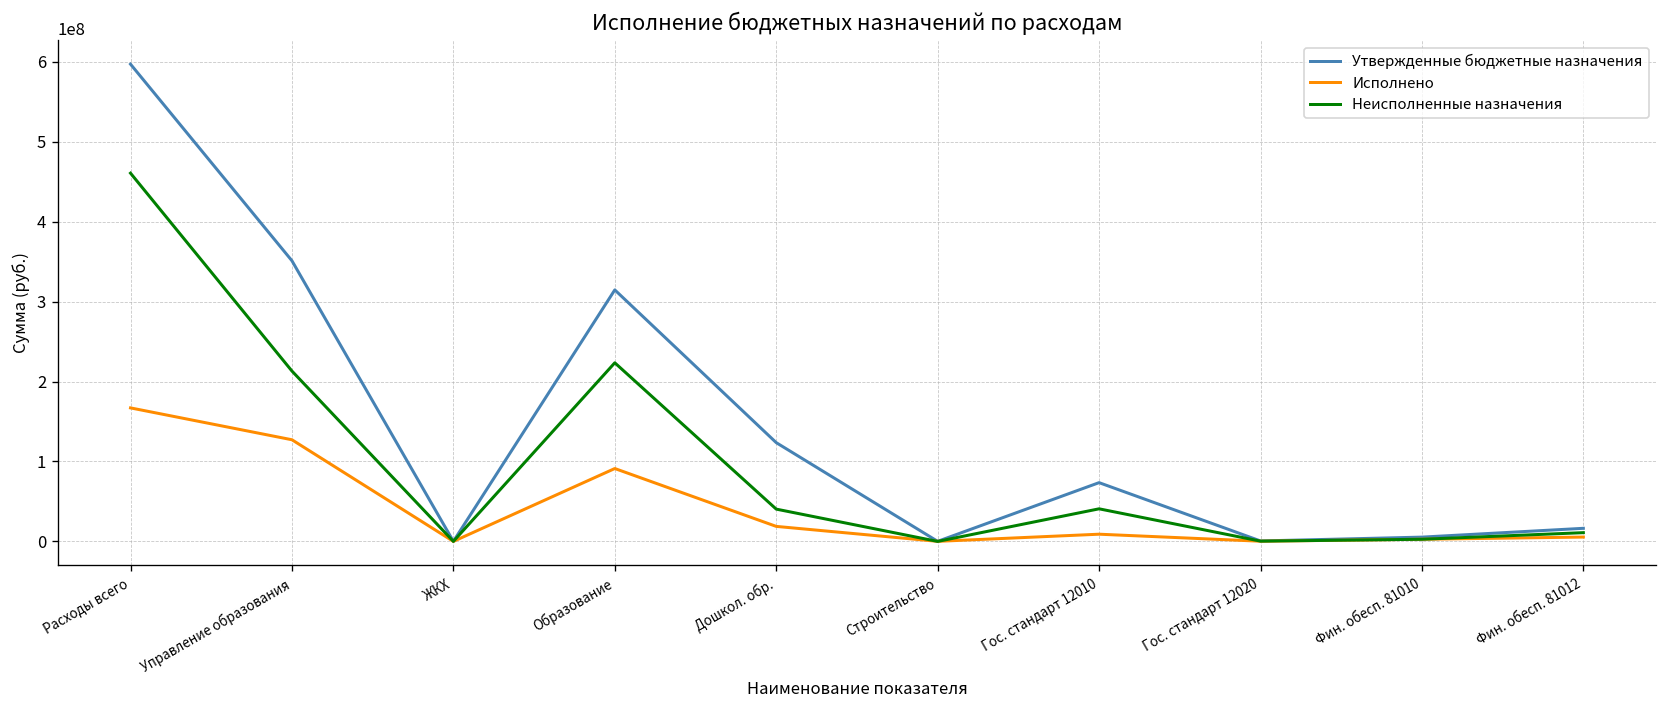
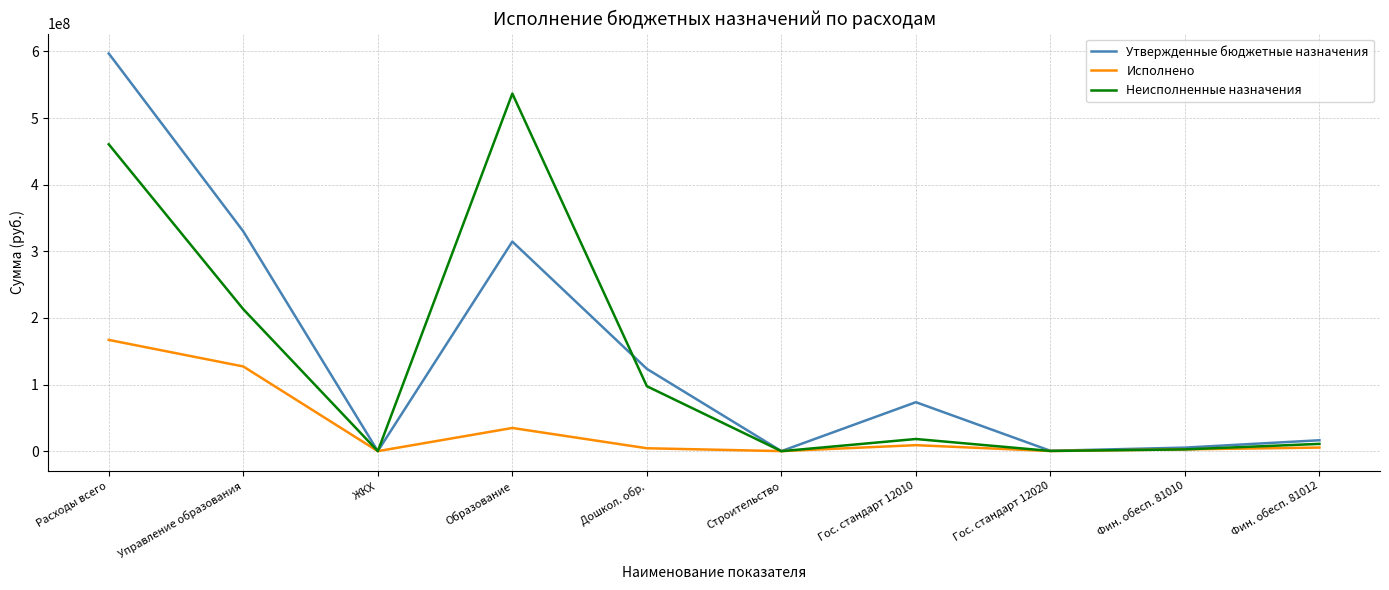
  {
    "Утвержденные бюджетные назначения": {
      "Расходы всего": 600000000,
-     "Управление образования": 350000000,
+     "Управление образования": 330000000,
      "Образование": 310000000,
      "Дошкол. обр.": 120000000,
      "Гос. стандарт 12010": 70000000,
      "Фин. обесп. 81012": 20000000
    },
    "Исполнено": {
      "Расходы всего": 170000000,
      "Управление образования": 130000000,
-     "Образование": 90000000,
-     "Дошкол. обр.": 20000000,
+     "Образование": 30000000,
+     "Дошкол. обр.": 0,
      "Гос. стандарт 12010": 10000000,
      "Фин. обесп. 81012": 10000000
    },
    "Неисполненные назначения": {
      "Расходы всего": 460000000,
      "Управление образования": 210000000,
-     "Образование": 220000000,
-     "Дошкол. обр.": 40000000,
-     "Гос. стандарт 12010": 40000000,
+     "Образование": 540000000,
+     "Дошкол. обр.": 100000000,
+     "Гос. стандарт 12010": 20000000,
      "Фин. обесп. 81012": 10000000
    }
  }
